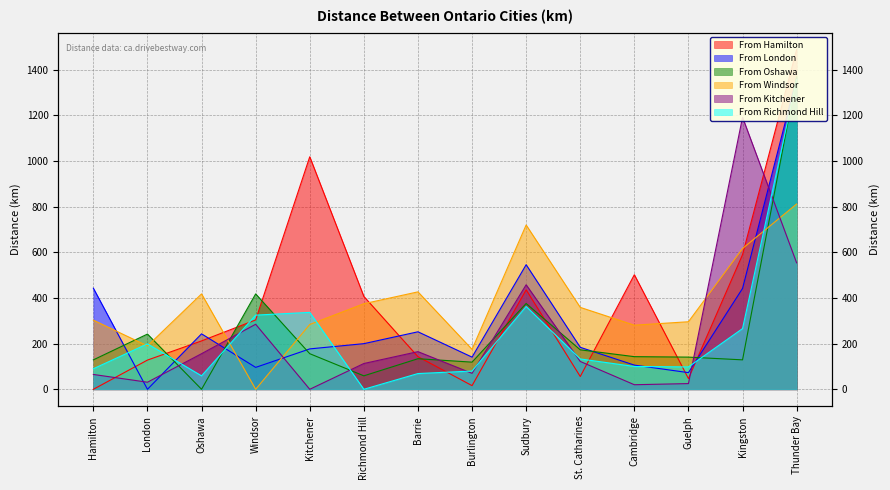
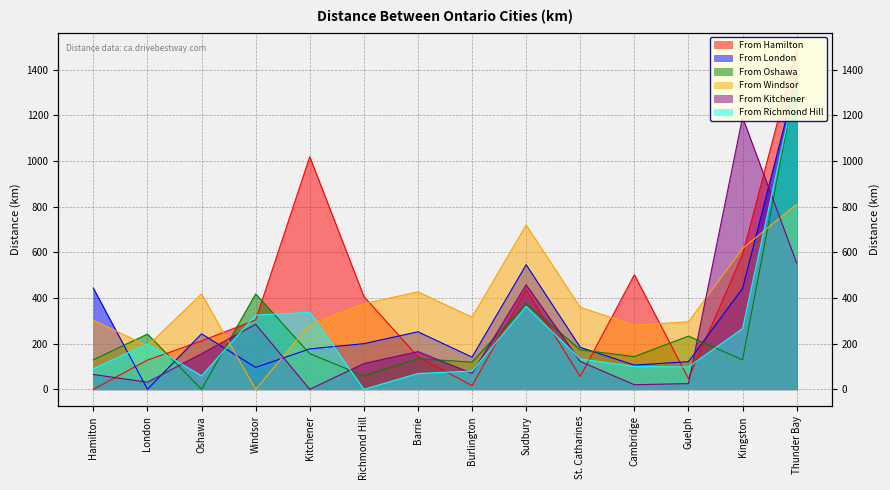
  {
    "From Hamilton": {
      "Hamilton": 0,
      "London": 130,
      "Oshawa": 210,
      "Windsor": 300,
      "Kitchener": 1020,
      "Richmond Hill": 410,
      "Burlington": 20,
      "Sudbury": 440,
      "St. Catharines": 60,
      "Cambridge": 500,
      "Guelph": 50,
      "Kingston": 590
    },
    "From London": {
      "Hamilton": 440,
      "London": 0,
      "Oshawa": 240,
      "Windsor": 100,
      "Kitchener": 180,
      "Richmond Hill": 200,
      "Barrie": 250,
      "Burlington": 140,
      "Sudbury": 550,
-     "Guelph": 70,
+     "Guelph": 120,
      "Kingston": 440
    },
    "From Oshawa": {
      "Hamilton": 130,
      "London": 240,
      "Oshawa": 0,
      "Windsor": 420,
      "Kitchener": 160,
      "Richmond Hill": 60,
      "Burlington": 120,
      "Sudbury": 380,
      "Cambridge": 140,
-     "Guelph": 140,
+     "Guelph": 230,
      "Kingston": 130
    },
    "From Windsor": {
      "Hamilton": 300,
      "Oshawa": 420,
      "Windsor": 0,
      "Kitchener": 280,
      "Richmond Hill": 380,
      "Barrie": 430,
-     "Burlington": 180,
+     "Burlington": 320,
      "Sudbury": 720,
      "St. Catharines": 360,
      "Cambridge": 280,
      "Guelph": 300,
      "Kingston": 620,
      "Thunder Bay": 810
    },
    "From Kitchener": {
      "Hamilton": 70,
      "London": 30,
      "Oshawa": 160,
      "Windsor": 290,
      "Kitchener": 0,
      "Richmond Hill": 110,
      "Barrie": 170,
      "Sudbury": 460,
      "St. Catharines": 120,
      "Cambridge": 20,
      "Guelph": 30,
      "Thunder Bay": 550
    },
    "From Richmond Hill": {
      "Hamilton": 90,
      "Oshawa": 60,
      "Windsor": 330,
      "Kitchener": 340,
      "Richmond Hill": 0,
      "Barrie": 70,
      "Sudbury": 360,
      "St. Catharines": 130,
      "Guelph": 100,
      "Kingston": 270
    }
  }
